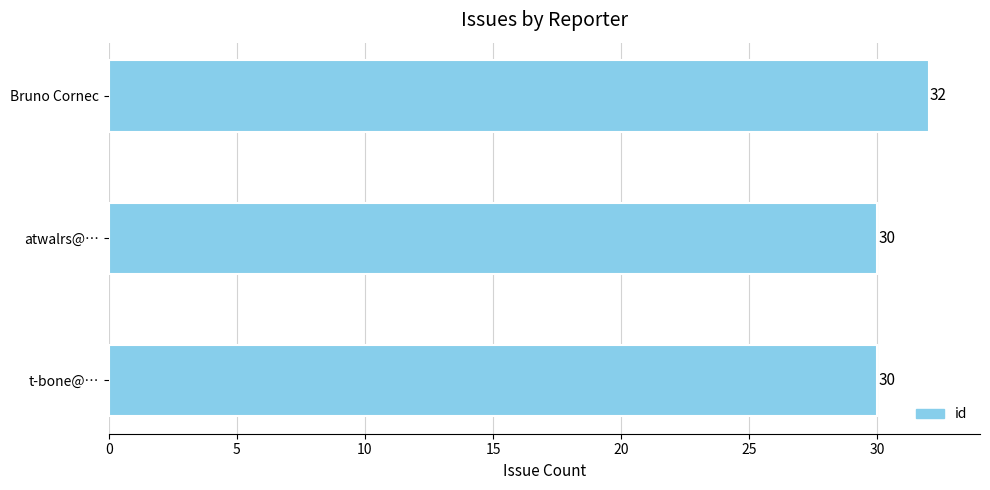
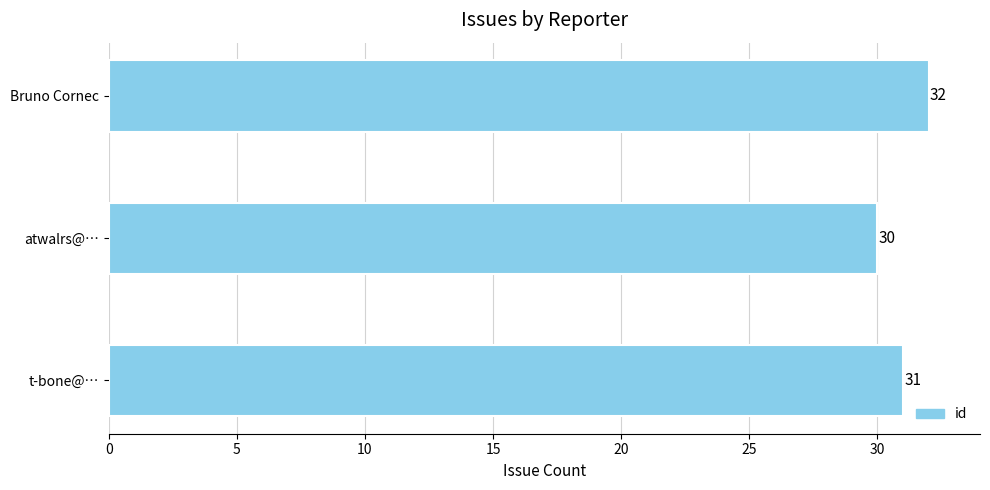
  {
    "Bruno Cornec": 32,
    "atwalrs@…": 30,
-   "t-bone@…": 30
+   "t-bone@…": 31
  }
